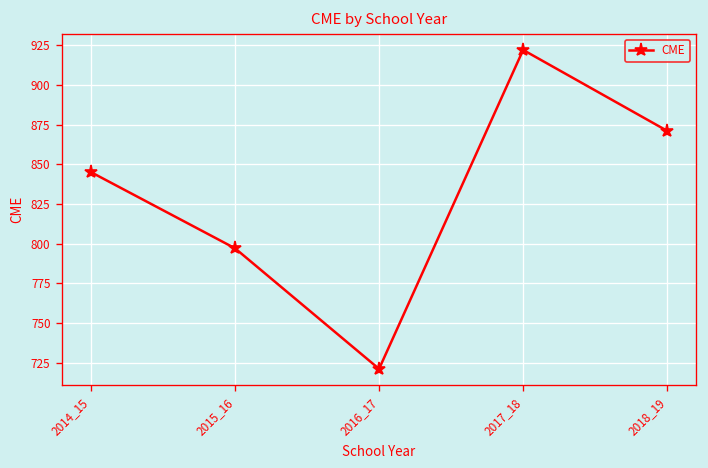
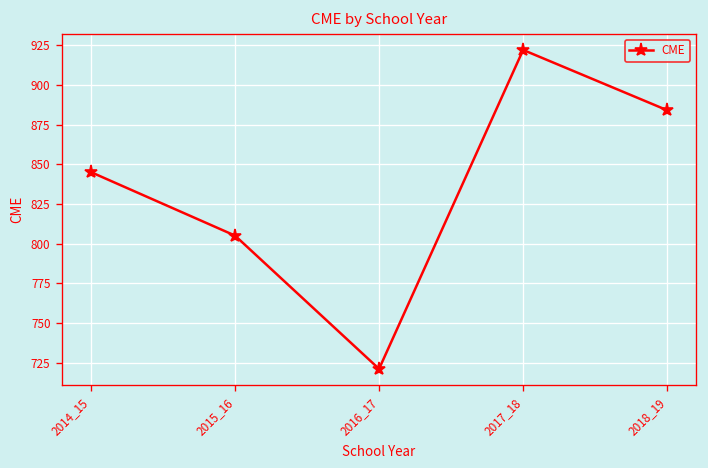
  {
    "2014_15": 845,
-   "2015_16": 797,
+   "2015_16": 805,
    "2016_17": 721,
    "2017_18": 922,
-   "2018_19": 871
+   "2018_19": 884
  }
